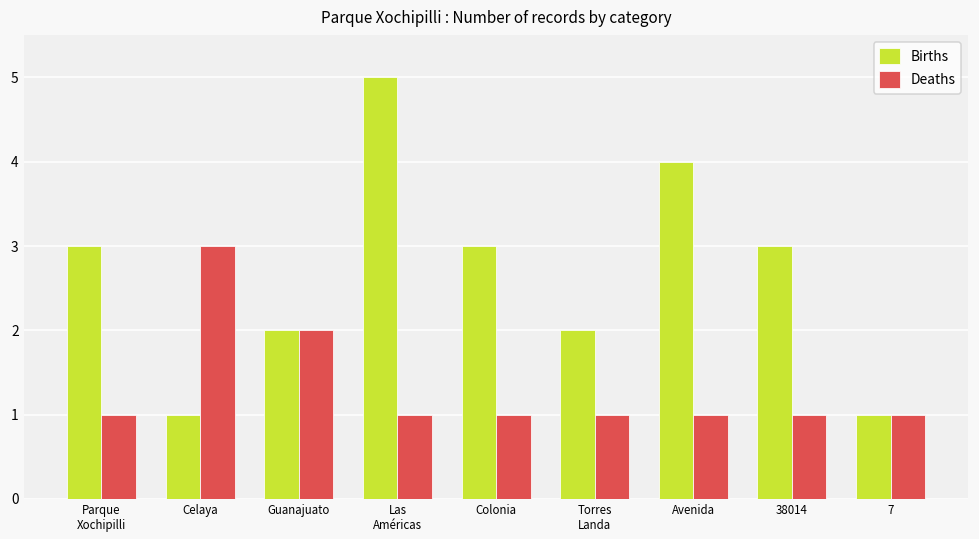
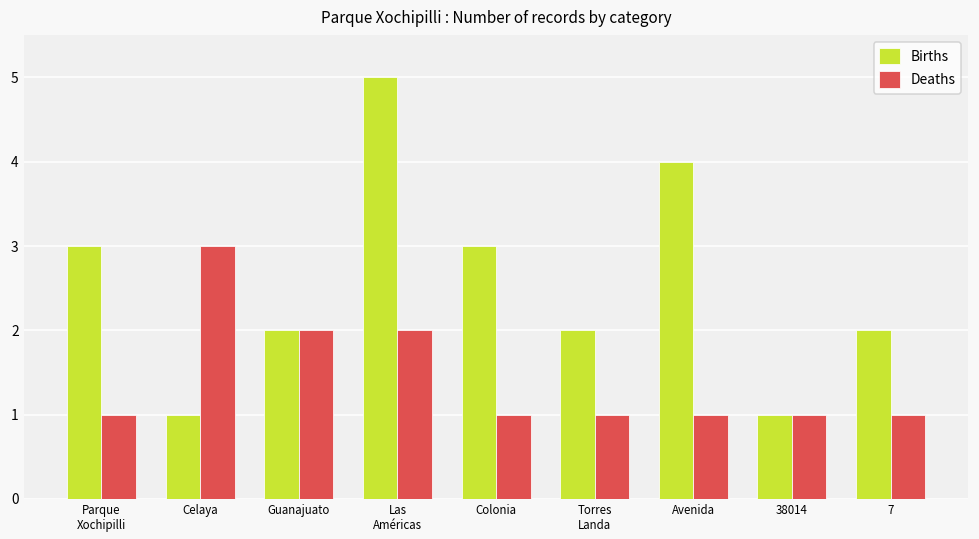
  {
    "Births": {
      "Parque Xochipilli": 3,
      "Celaya": 1,
      "Guanajuato": 2,
      "Las Américas": 5,
      "Colonia": 3,
      "Torres Landa": 2,
      "Avenida": 4,
-     "38014": 3,
-     "7": 1
+     "38014": 1,
+     "7": 2
    },
    "Deaths": {
      "Parque Xochipilli": 1,
      "Celaya": 3,
      "Guanajuato": 2,
-     "Las Américas": 1,
+     "Las Américas": 2,
      "Colonia": 1,
      "Torres Landa": 1,
      "Avenida": 1,
      "38014": 1,
      "7": 1
    }
  }
